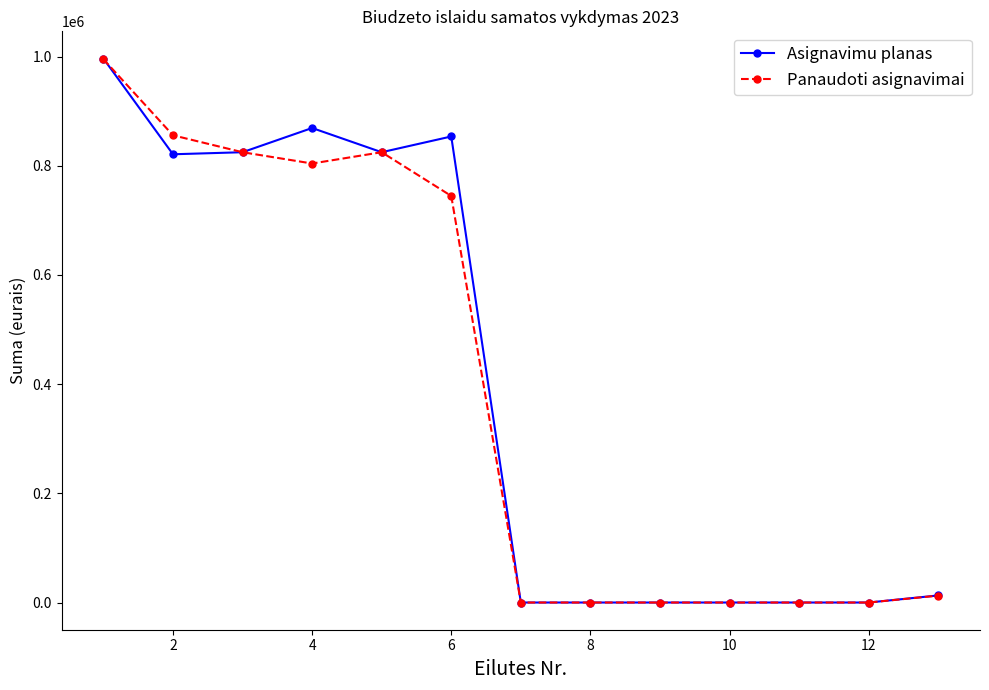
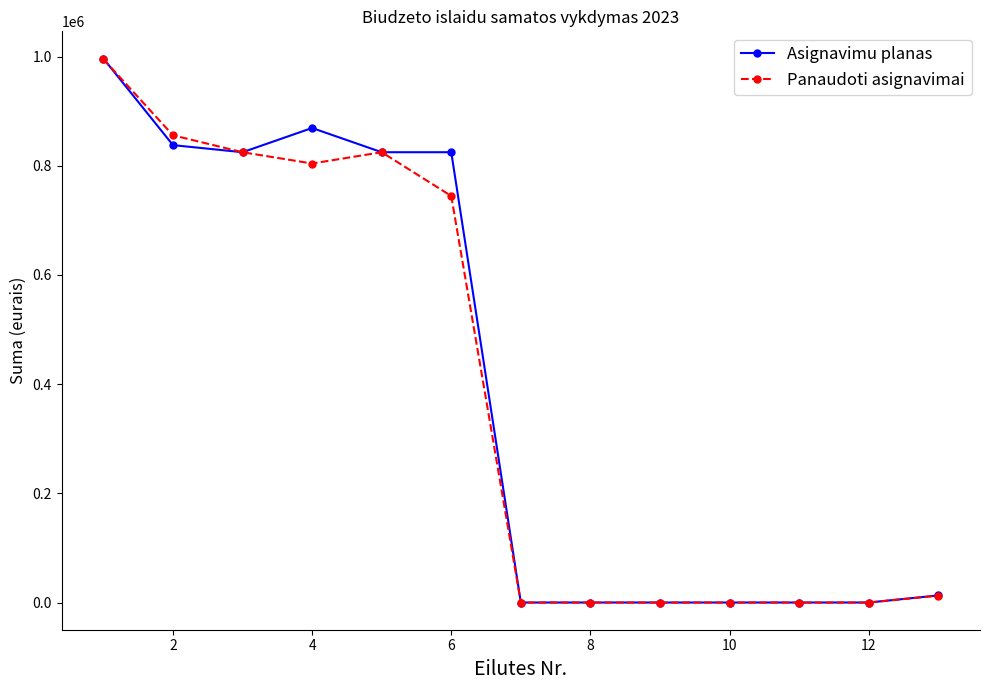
  {
    "Asignavimu planas": {
-     "2": 820000,
+     "2": 840000,
      "4": 870000,
-     "6": 850000
+     "6": 820000
    },
    "Panaudoti asignavimai": {
      "2": 860000,
      "4": 800000,
      "6": 740000
    }
  }
